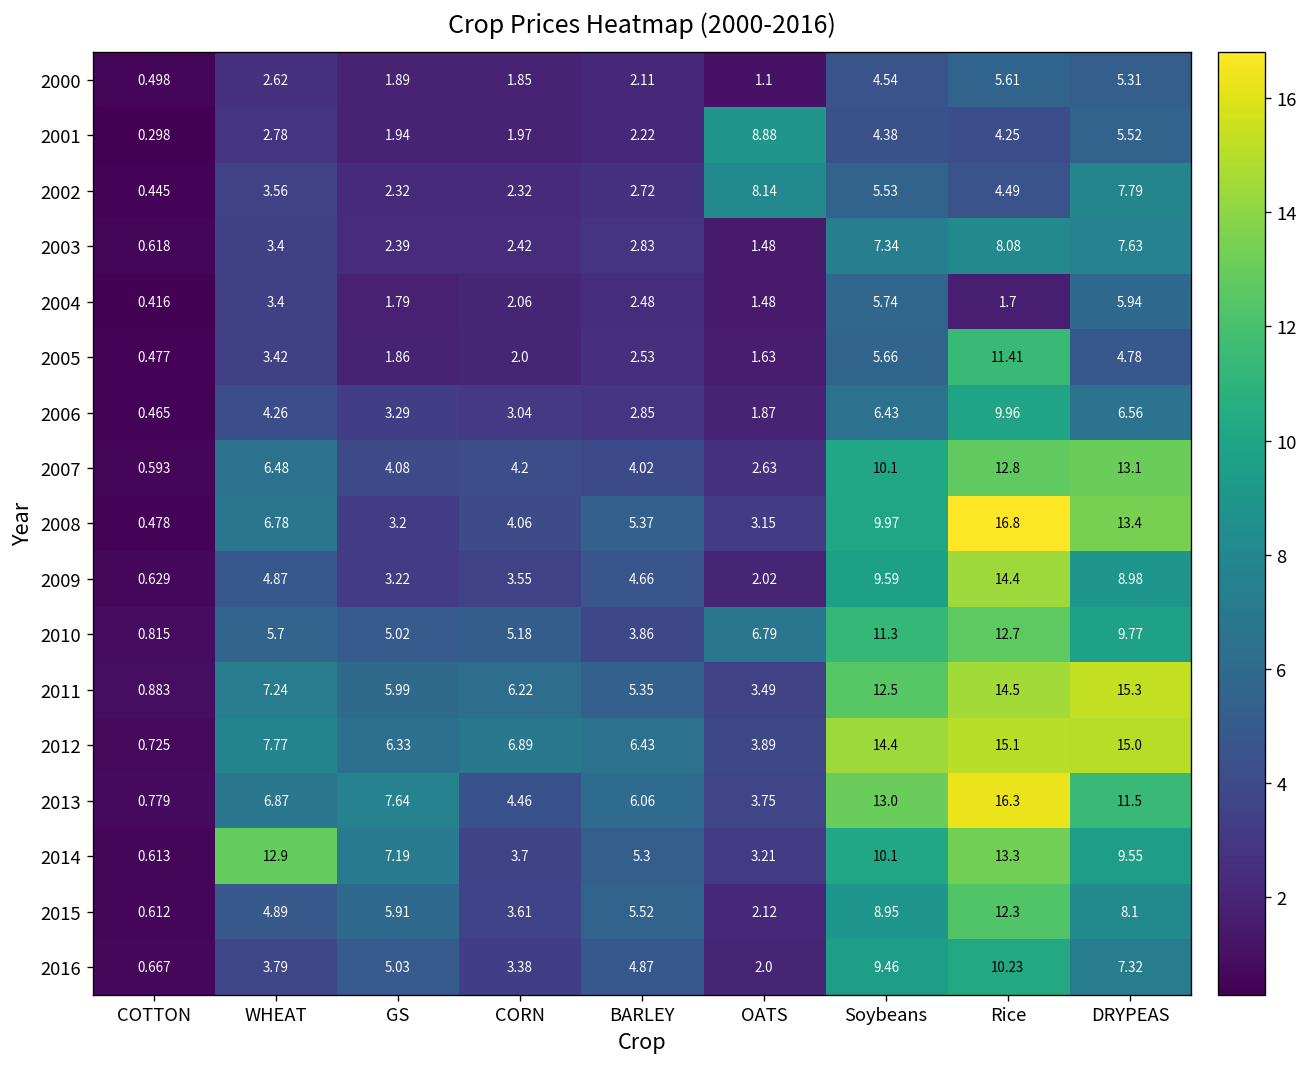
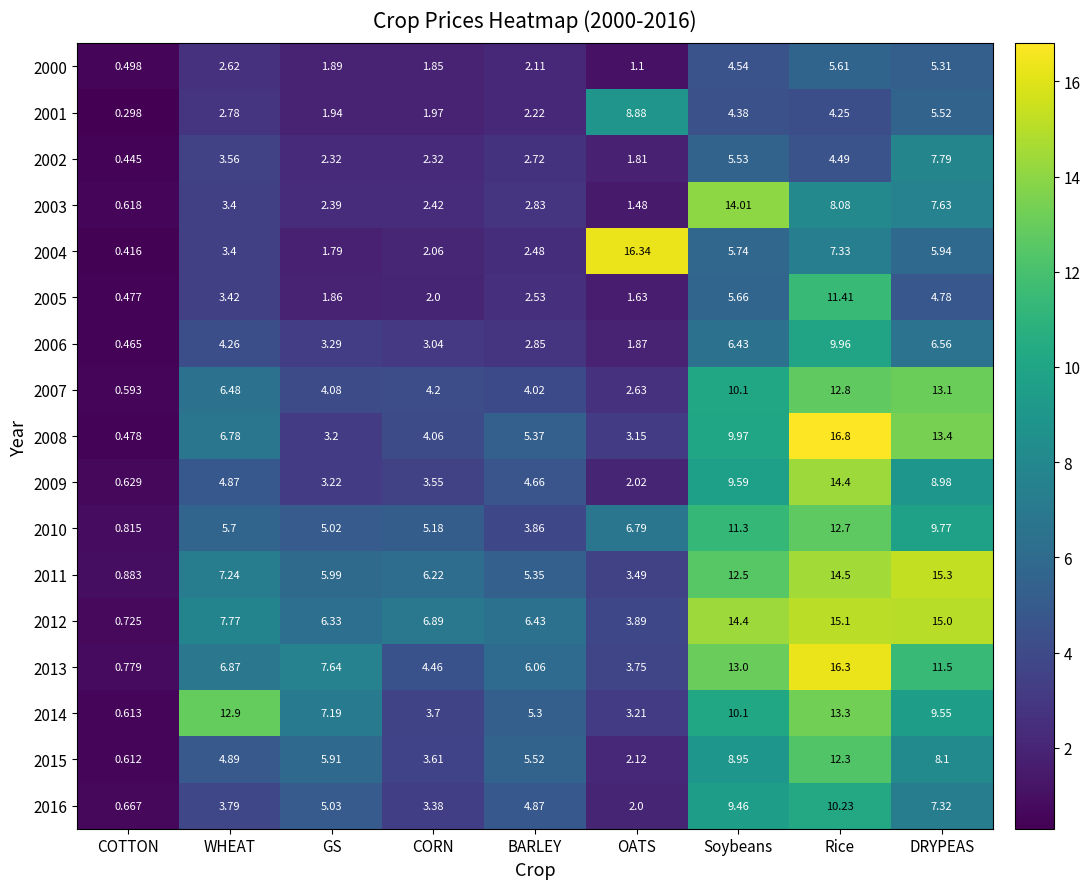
  {
    "2000": {
      "COTTON": 0.498,
      "WHEAT": 2.62,
      "GS": 1.89,
      "CORN": 1.85,
      "BARLEY": 2.11,
      "OATS": 1.1,
      "Soybeans": 4.54,
      "Rice": 5.61,
      "DRYPEAS": 5.31
    },
    "2001": {
      "COTTON": 0.298,
      "WHEAT": 2.78,
      "GS": 1.94,
      "CORN": 1.97,
      "BARLEY": 2.22,
      "OATS": 8.88,
      "Soybeans": 4.38,
      "Rice": 4.25,
      "DRYPEAS": 5.52
    },
    "2002": {
      "COTTON": 0.445,
      "WHEAT": 3.56,
      "GS": 2.32,
      "CORN": 2.32,
      "BARLEY": 2.72,
-     "OATS": 8.14,
+     "OATS": 1.81,
      "Soybeans": 5.53,
      "Rice": 4.49,
      "DRYPEAS": 7.79
    },
    "2003": {
      "COTTON": 0.618,
      "WHEAT": 3.4,
      "GS": 2.39,
      "CORN": 2.42,
      "BARLEY": 2.83,
      "OATS": 1.48,
-     "Soybeans": 7.34,
+     "Soybeans": 14.01,
      "Rice": 8.08,
      "DRYPEAS": 7.63
    },
    "2004": {
      "COTTON": 0.416,
      "WHEAT": 3.4,
      "GS": 1.79,
      "CORN": 2.06,
      "BARLEY": 2.48,
-     "OATS": 1.48,
+     "OATS": 16.34,
      "Soybeans": 5.74,
-     "Rice": 1.7,
+     "Rice": 7.33,
      "DRYPEAS": 5.94
    },
    "2005": {
      "COTTON": 0.477,
      "WHEAT": 3.42,
      "GS": 1.86,
      "CORN": 2.0,
      "BARLEY": 2.53,
      "OATS": 1.63,
      "Soybeans": 5.66,
      "Rice": 11.41,
      "DRYPEAS": 4.78
    },
    "2006": {
      "COTTON": 0.465,
      "WHEAT": 4.26,
      "GS": 3.29,
      "CORN": 3.04,
      "BARLEY": 2.85,
      "OATS": 1.87,
      "Soybeans": 6.43,
      "Rice": 9.96,
      "DRYPEAS": 6.56
    },
    "2007": {
      "COTTON": 0.593,
      "WHEAT": 6.48,
      "GS": 4.08,
      "CORN": 4.2,
      "BARLEY": 4.02,
      "OATS": 2.63,
      "Soybeans": 10.1,
      "Rice": 12.8,
      "DRYPEAS": 13.1
    },
    "2008": {
      "COTTON": 0.478,
      "WHEAT": 6.78,
      "GS": 3.2,
      "CORN": 4.06,
      "BARLEY": 5.37,
      "OATS": 3.15,
      "Soybeans": 9.97,
      "Rice": 16.8,
      "DRYPEAS": 13.4
    },
    "2009": {
      "COTTON": 0.629,
      "WHEAT": 4.87,
      "GS": 3.22,
      "CORN": 3.55,
      "BARLEY": 4.66,
      "OATS": 2.02,
      "Soybeans": 9.59,
      "Rice": 14.4,
      "DRYPEAS": 8.98
    },
    "2010": {
      "COTTON": 0.815,
      "WHEAT": 5.7,
      "GS": 5.02,
      "CORN": 5.18,
      "BARLEY": 3.86,
      "OATS": 6.79,
      "Soybeans": 11.3,
      "Rice": 12.7,
      "DRYPEAS": 9.77
    },
    "2011": {
      "COTTON": 0.883,
      "WHEAT": 7.24,
      "GS": 5.99,
      "CORN": 6.22,
      "BARLEY": 5.35,
      "OATS": 3.49,
      "Soybeans": 12.5,
      "Rice": 14.5,
      "DRYPEAS": 15.3
    },
    "2012": {
      "COTTON": 0.725,
      "WHEAT": 7.77,
      "GS": 6.33,
      "CORN": 6.89,
      "BARLEY": 6.43,
      "OATS": 3.89,
      "Soybeans": 14.4,
      "Rice": 15.1,
      "DRYPEAS": 15.0
    },
    "2013": {
      "COTTON": 0.779,
      "WHEAT": 6.87,
      "GS": 7.64,
      "CORN": 4.46,
      "BARLEY": 6.06,
      "OATS": 3.75,
      "Soybeans": 13.0,
      "Rice": 16.3,
      "DRYPEAS": 11.5
    },
    "2014": {
      "COTTON": 0.613,
      "WHEAT": 12.9,
      "GS": 7.19,
      "CORN": 3.7,
      "BARLEY": 5.3,
      "OATS": 3.21,
      "Soybeans": 10.1,
      "Rice": 13.3,
      "DRYPEAS": 9.55
    },
    "2015": {
      "COTTON": 0.612,
      "WHEAT": 4.89,
      "GS": 5.91,
      "CORN": 3.61,
      "BARLEY": 5.52,
      "OATS": 2.12,
      "Soybeans": 8.95,
      "Rice": 12.3,
      "DRYPEAS": 8.1
    },
    "2016": {
      "COTTON": 0.667,
      "WHEAT": 3.79,
      "GS": 5.03,
      "CORN": 3.38,
      "BARLEY": 4.87,
      "OATS": 2.0,
      "Soybeans": 9.46,
      "Rice": 10.23,
      "DRYPEAS": 7.32
    }
  }
